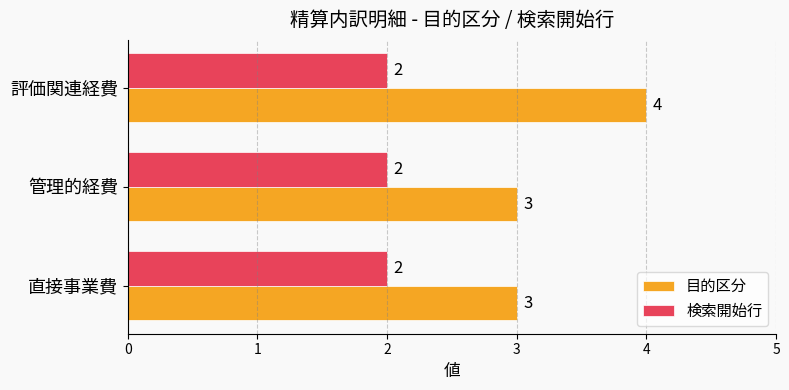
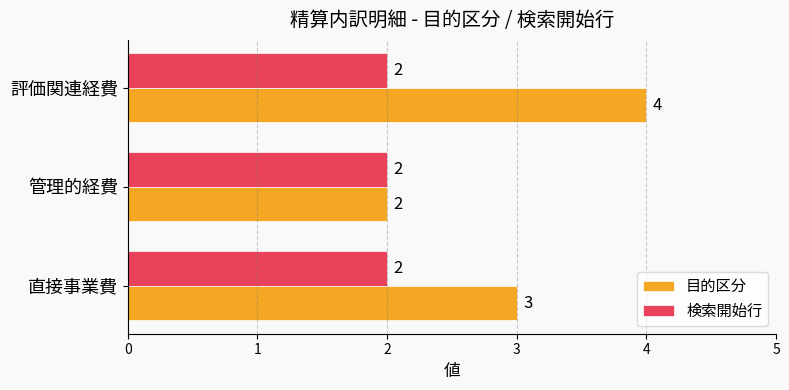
  {
    "目的区分": {
      "評価関連経費": 4,
-     "管理的経費": 3,
+     "管理的経費": 2,
      "直接事業費": 3
    },
    "検索開始行": {
      "評価関連経費": 2,
      "管理的経費": 2,
      "直接事業費": 2
    }
  }
